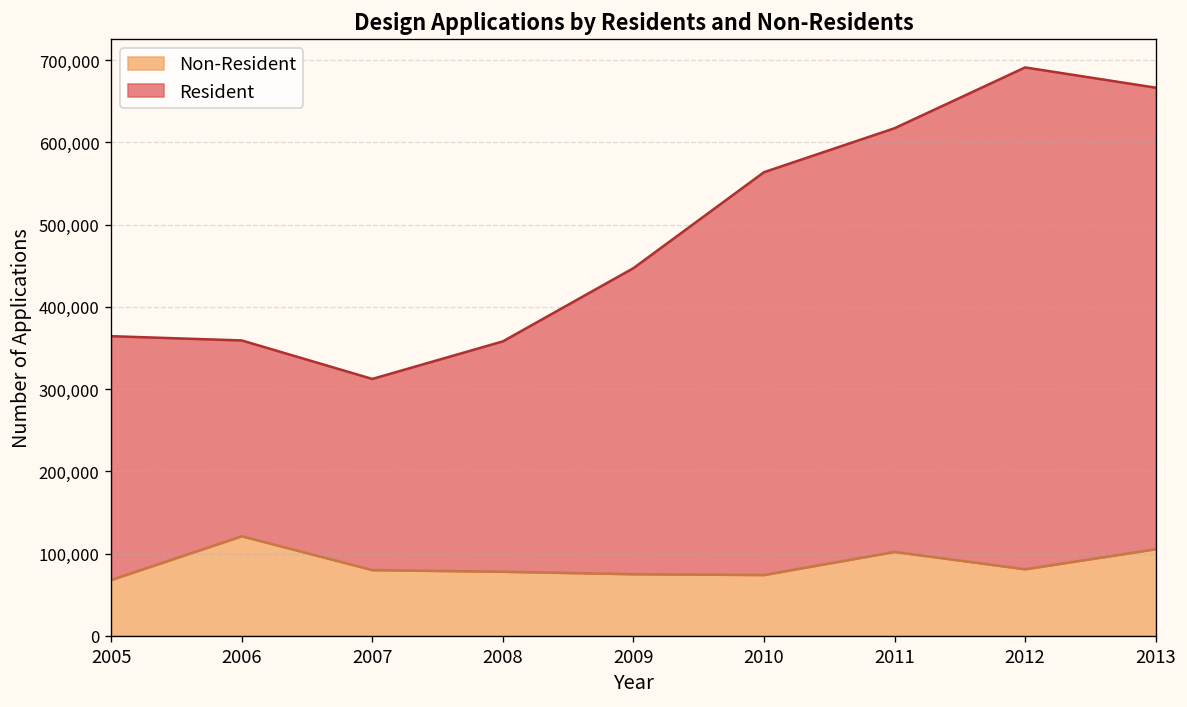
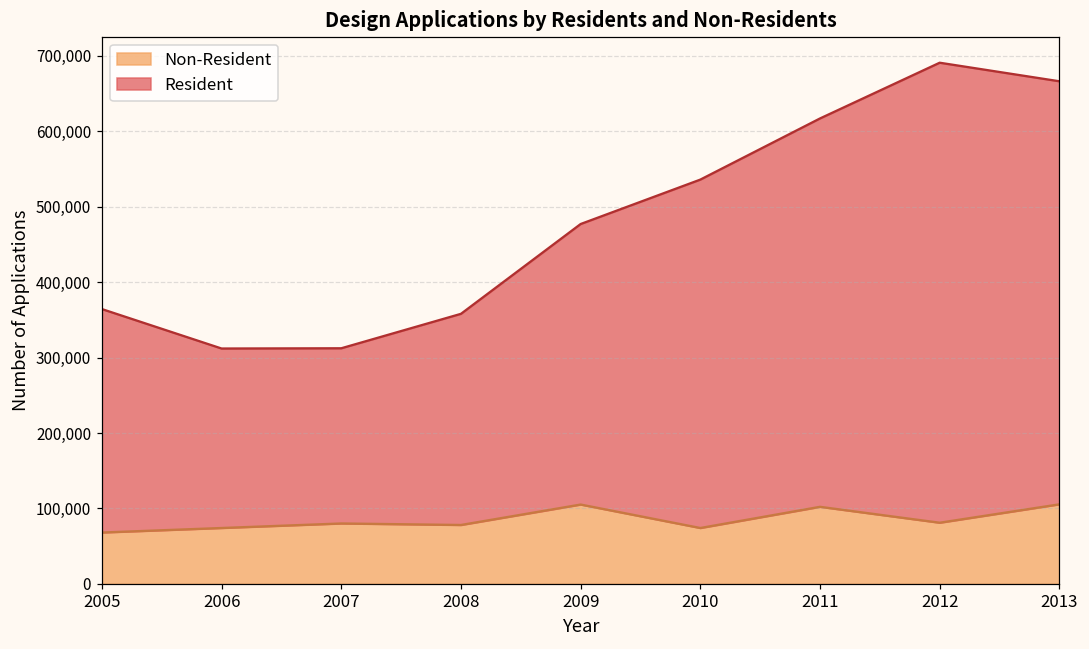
  {
    "Non-Resident": {
      "2005": "70,000",
-     "2006": "120,000",
+     "2006": "70,000",
      "2007": "80,000",
      "2008": "80,000",
-     "2009": "80,000",
+     "2009": "110,000",
      "2010": "70,000",
      "2011": "100,000",
      "2012": "80,000",
      "2013": "110,000"
    },
    "Resident": {
      "2005": "300,000",
      "2006": "240,000",
      "2007": "230,000",
      "2008": "280,000",
      "2009": "370,000",
-     "2010": "490,000",
+     "2010": "460,000",
      "2011": "520,000",
      "2012": "610,000",
      "2013": "560,000"
    }
  }
